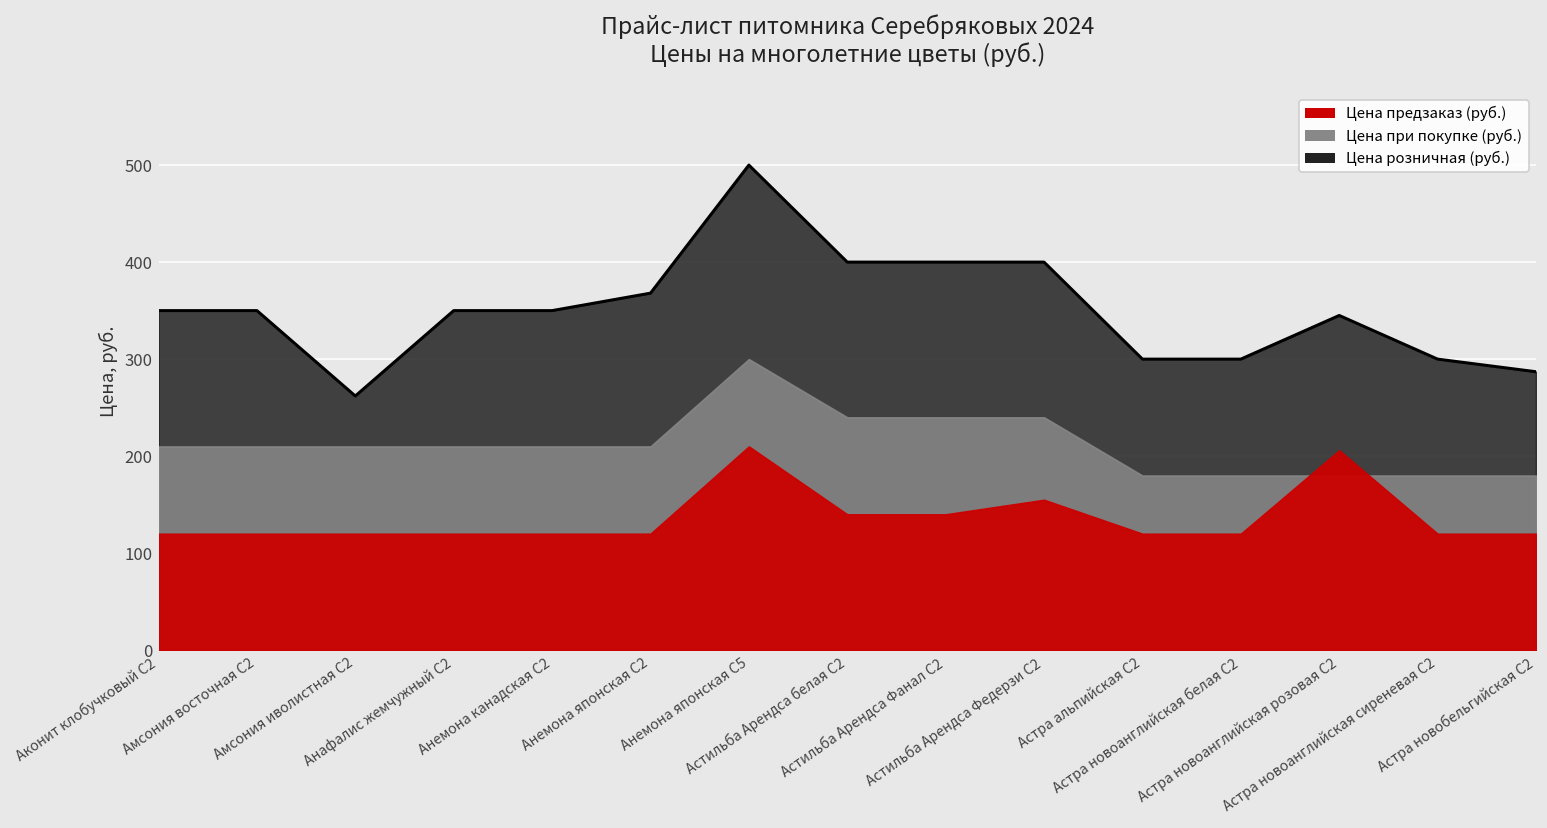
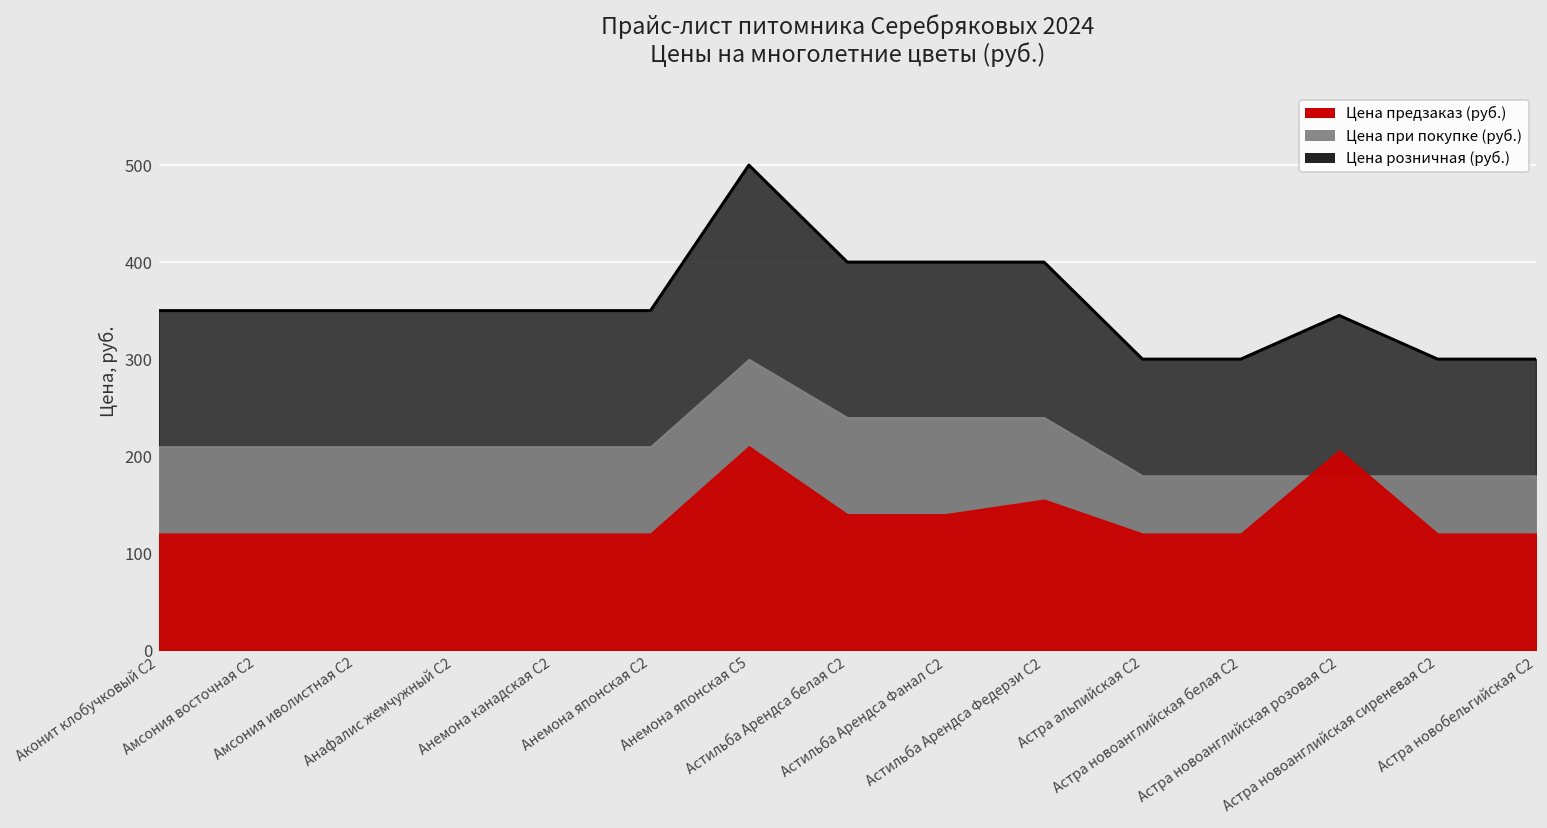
  {
    "Цена розничная (руб.)": {
      "Аконит клобучковый С2": 350,
      "Амсония восточная С2": 350,
-     "Амсония иволистная С2": 260,
+     "Амсония иволистная С2": 350,
      "Анафалис жемчужный С2": 350,
      "Анемона канадская С2": 350,
-     "Анемона японская С2": 370,
+     "Анемона японская С2": 350,
      "Анемона японская С5": 500,
      "Астильба Арендса белая С2": 400,
      "Астильба Арендса Фанал С2": 400,
      "Астильба Арендса Федерзи С2": 400,
      "Астра альпийская С2": 300,
      "Астра новоанглийская белая С2": 300,
      "Астра новоанглийская розовая С2": 350,
      "Астра новоанглийская сиреневая С2": 300,
-     "Астра новобельгийская С2": 290
+     "Астра новобельгийская С2": 300
    },
    "Цена при покупке (руб.)": {
      "Аконит клобучковый С2": 210,
      "Амсония восточная С2": 210,
      "Амсония иволистная С2": 210,
      "Анафалис жемчужный С2": 210,
      "Анемона канадская С2": 210,
      "Анемона японская С2": 210,
      "Анемона японская С5": 300,
      "Астильба Арендса белая С2": 240,
      "Астильба Арендса Фанал С2": 240,
      "Астильба Арендса Федерзи С2": 240,
      "Астра альпийская С2": 180,
      "Астра новоанглийская белая С2": 180,
      "Астра новоанглийская розовая С2": 180,
      "Астра новоанглийская сиреневая С2": 180,
      "Астра новобельгийская С2": 180
    },
    "Цена предзаказ (руб.)": {
      "Аконит клобучковый С2": 120,
      "Амсония восточная С2": 120,
      "Амсония иволистная С2": 120,
      "Анафалис жемчужный С2": 120,
      "Анемона канадская С2": 120,
      "Анемона японская С2": 120,
      "Анемона японская С5": 210,
      "Астильба Арендса белая С2": 140,
      "Астильба Арендса Фанал С2": 140,
      "Астильба Арендса Федерзи С2": 160,
      "Астра альпийская С2": 120,
      "Астра новоанглийская белая С2": 120,
      "Астра новоанглийская розовая С2": 210,
      "Астра новоанглийская сиреневая С2": 120,
      "Астра новобельгийская С2": 120
    }
  }
